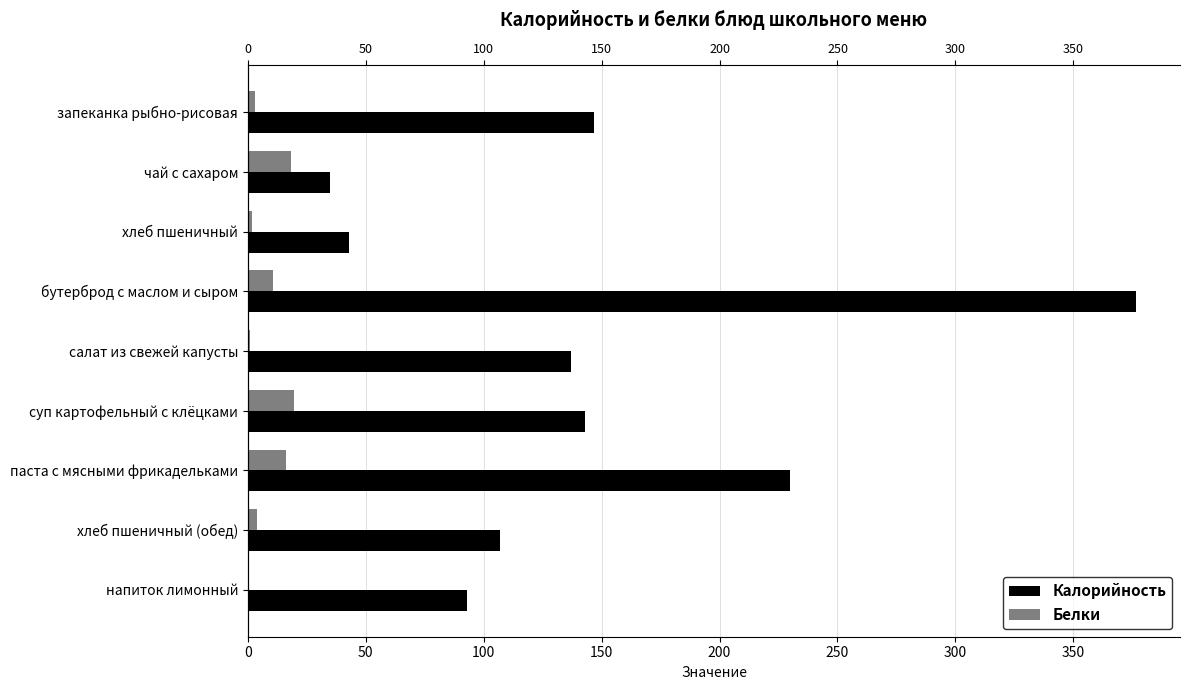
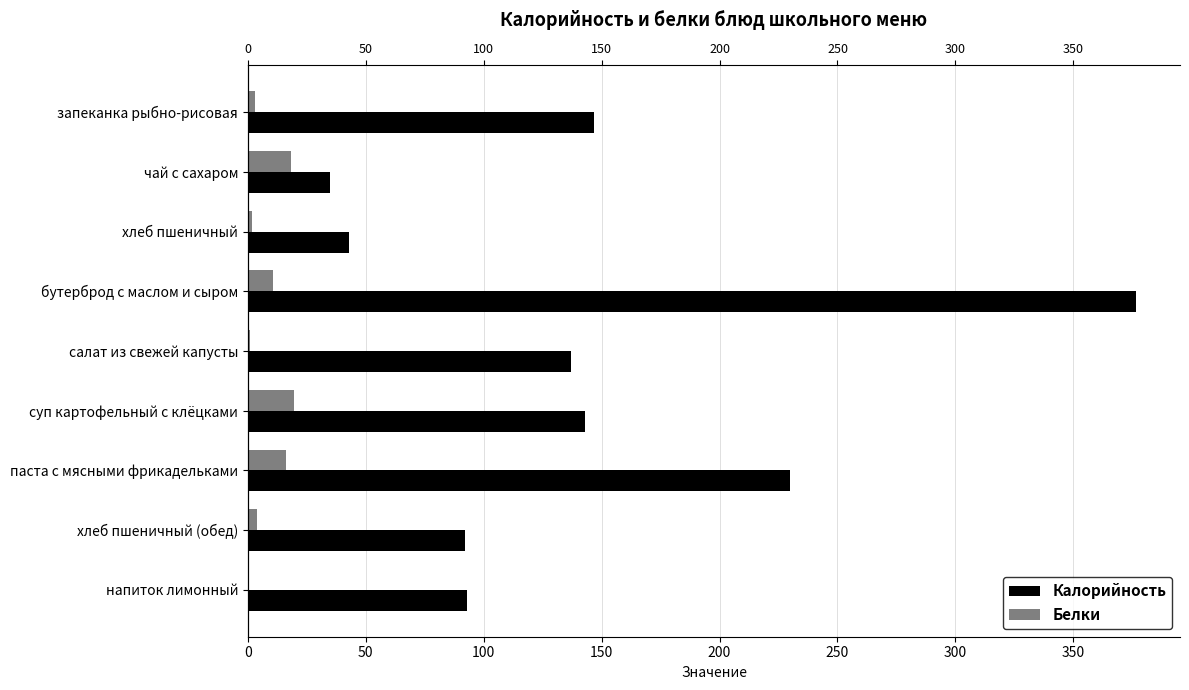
  {
    "Калорийность": {
      "запеканка рыбно-рисовая": 147,
      "чай с сахаром": 35,
      "хлеб пшеничный": 43,
      "бутерброд с маслом и сыром": 376,
      "салат из свежей капусты": 137,
      "суп картофельный с клёцками": 143,
      "паста с мясными фрикадельками": 230,
-     "хлеб пшеничный (обед)": 107,
+     "хлеб пшеничный (обед)": 92,
      "напиток лимонный": 93
    },
    "Белки": {
      "запеканка рыбно-рисовая": 3,
      "чай с сахаром": 18,
      "хлеб пшеничный": 2,
      "бутерброд с маслом и сыром": 11,
      "салат из свежей капусты": 1,
      "суп картофельный с клёцками": 20,
      "паста с мясными фрикадельками": 16,
      "хлеб пшеничный (обед)": 4
    }
  }
